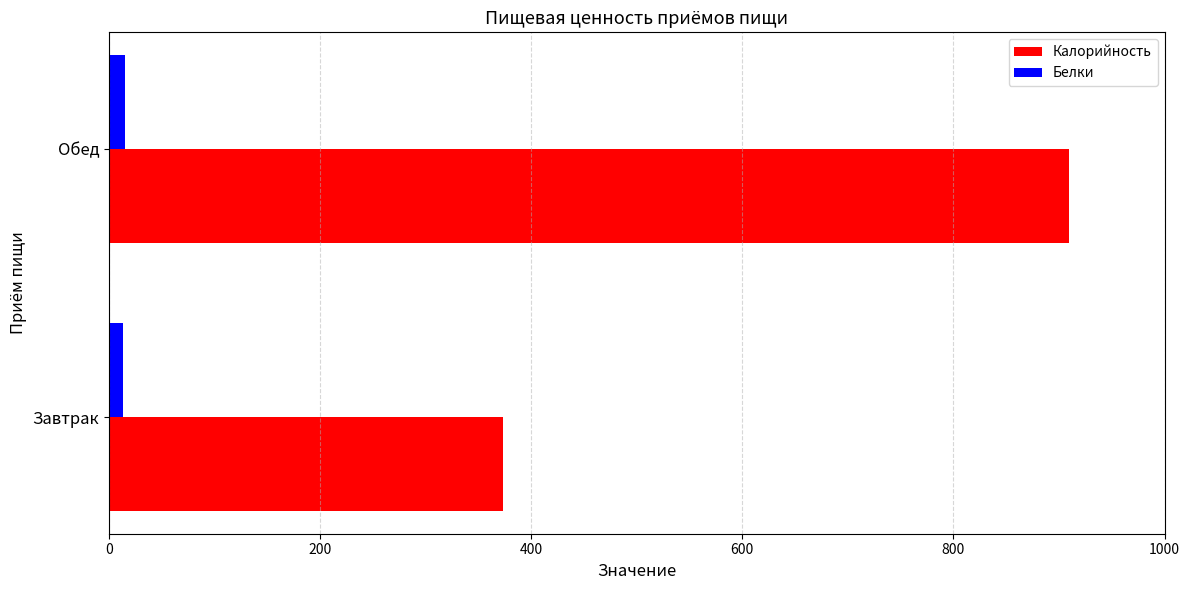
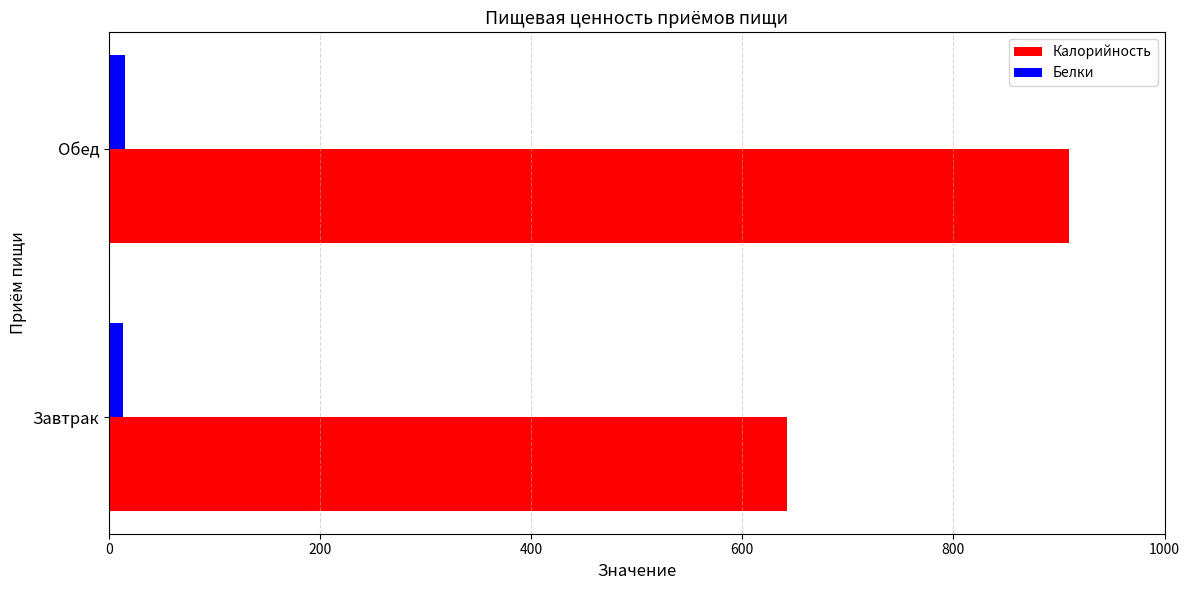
  {
    "Калорийность": {
      "Обед": 910,
-     "Завтрак": 373
+     "Завтрак": 642
    },
    "Белки": {
      "Обед": 15,
      "Завтрак": 13
    }
  }
